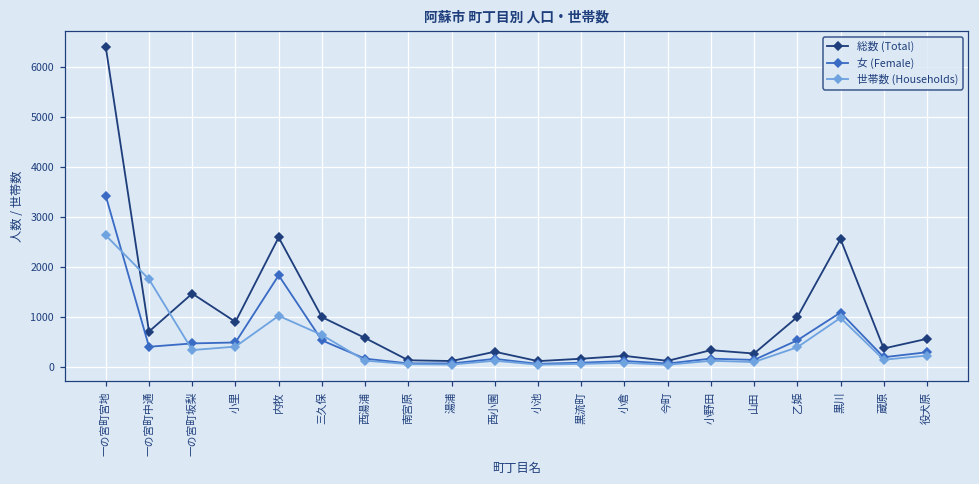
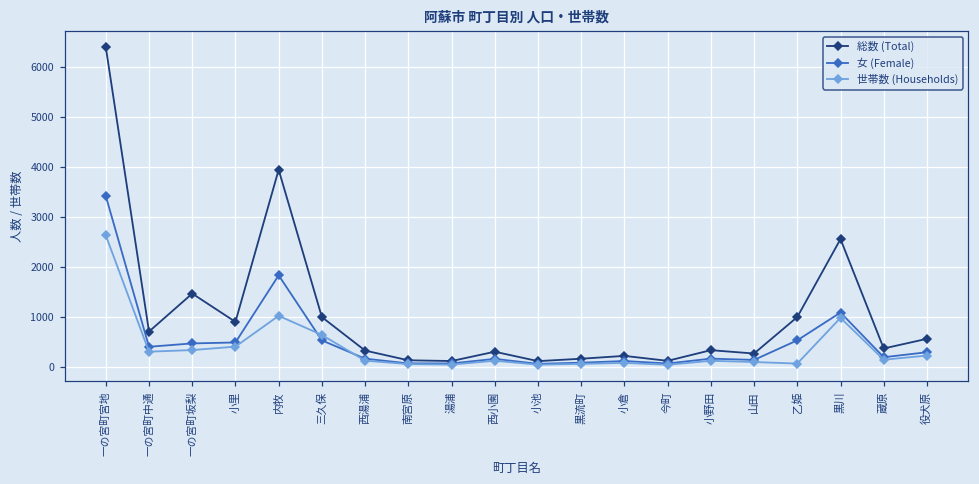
  {
    "総数 (Total)": {
      "一の宮町宮地": 6400,
      "一の宮町中通": 700,
      "一の宮町坂梨": 1500,
      "小里": 900,
-     "内牧": 2600,
+     "内牧": 3900,
      "三久保": 1000,
-     "西湯浦": 600,
+     "西湯浦": 300,
      "南宮原": 100,
      "西小園": 300,
      "黒流町": 200,
      "小倉": 200,
      "小野田": 300,
      "山田": 300,
      "乙姫": 1000,
      "黒川": 2600,
      "蔵原": 400,
      "役犬原": 600
    },
    "女 (Female)": {
      "一の宮町宮地": 3400,
      "一の宮町中通": 400,
      "一の宮町坂梨": 500,
      "小里": 500,
      "内牧": 1800,
      "三久保": 500,
      "乙姫": 500,
      "黒川": 1100,
      "役犬原": 300
    },
    "世帯数 (Households)": {
      "一の宮町宮地": 2600,
-     "一の宮町中通": 1700,
+     "一の宮町中通": 300,
      "一の宮町坂梨": 300,
      "小里": 400,
      "内牧": 1000,
      "三久保": 600,
-     "乙姫": 400,
+     "乙姫": 100,
      "黒川": 1000,
      "役犬原": 200
    }
  }
